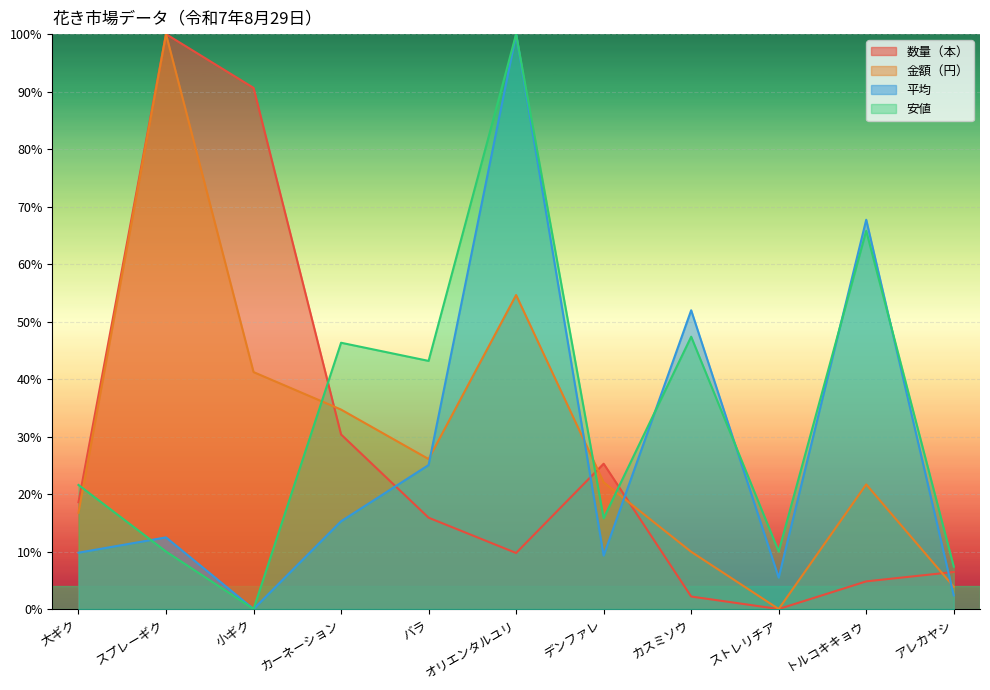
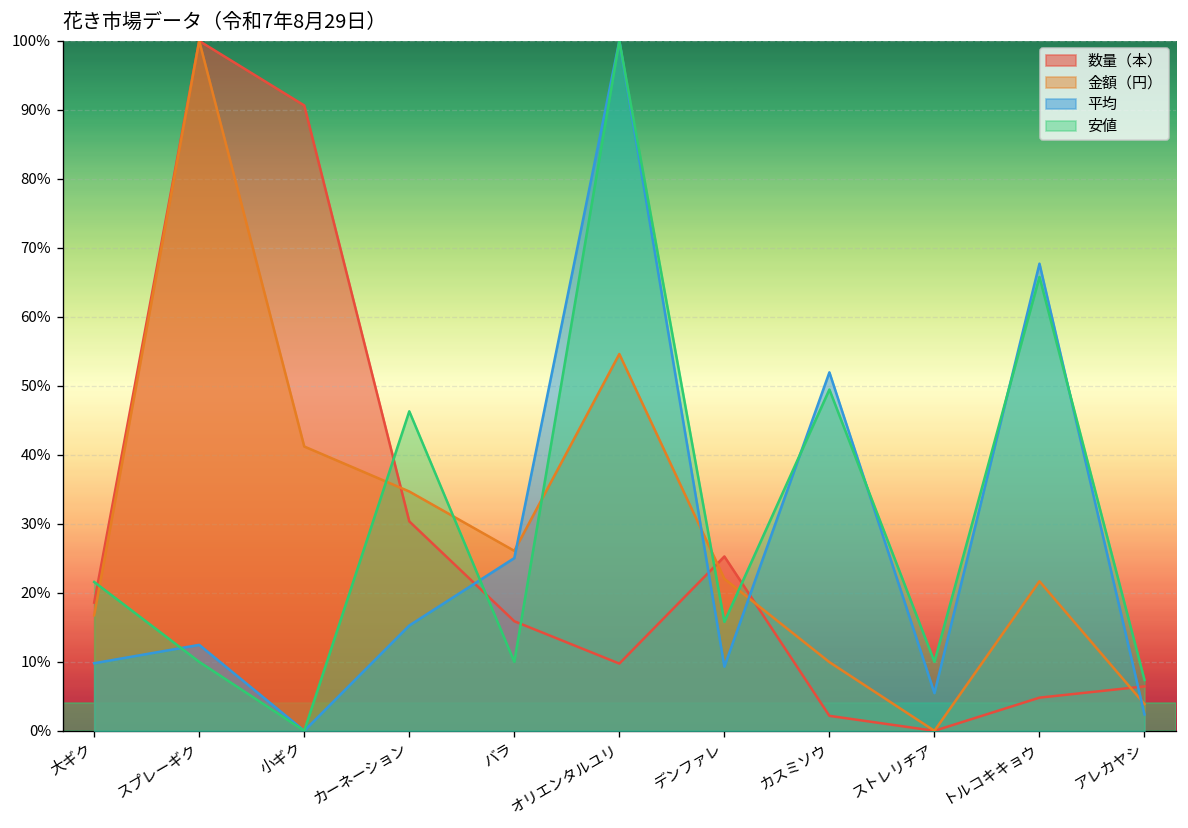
  {
    "平均": {
      "大ギク": "10%",
      "スプレーギク": "12%",
      "カーネーション": "15%",
      "バラ": "25%",
      "デンファレ": "9%",
      "カスミソウ": "52%",
      "ストレリチア": "5%",
      "トルコキキョウ": "68%"
    },
    "安値": {
      "大ギク": "22%",
      "スプレーギク": "10%",
      "カーネーション": "46%",
-     "バラ": "43%",
+     "バラ": "10%",
      "デンファレ": "16%",
-     "カスミソウ": "47%",
+     "カスミソウ": "49%",
      "ストレリチア": "10%",
      "トルコキキョウ": "66%",
      "アレカヤシ": "7%"
    }
  }
